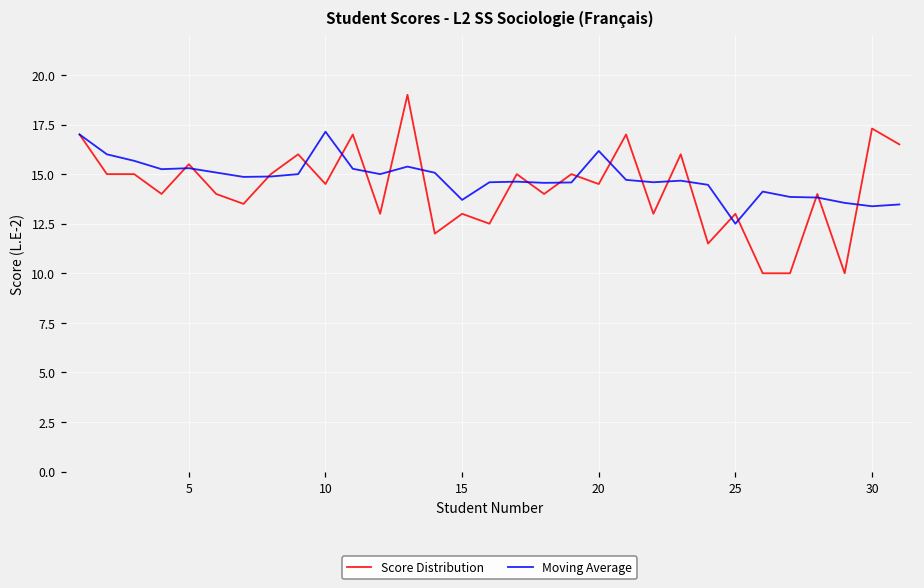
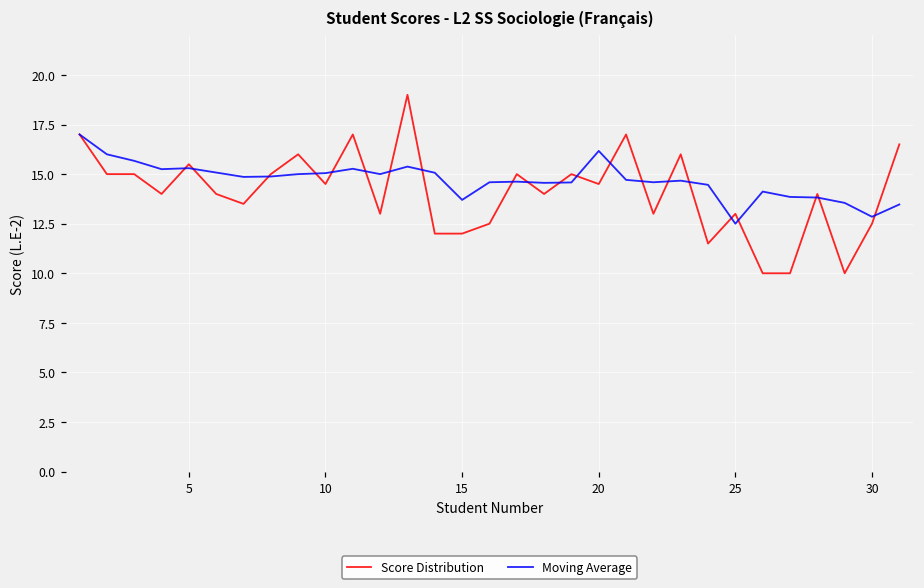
  {
    "Score Distribution": {
      "5": 15.5,
      "10": 14.5,
-     "15": 13,
+     "15": 12,
      "20": 14.5,
      "25": 13.0,
-     "30": 17.3
+     "30": 12.5
    },
    "Moving Average": {
      "5": 15.3,
-     "10": 17.1,
+     "10": 15.1,
      "15": 13.7,
      "20": 16.2,
      "25": 12.5,
-     "30": 13.4
+     "30": 12.9
    }
  }
